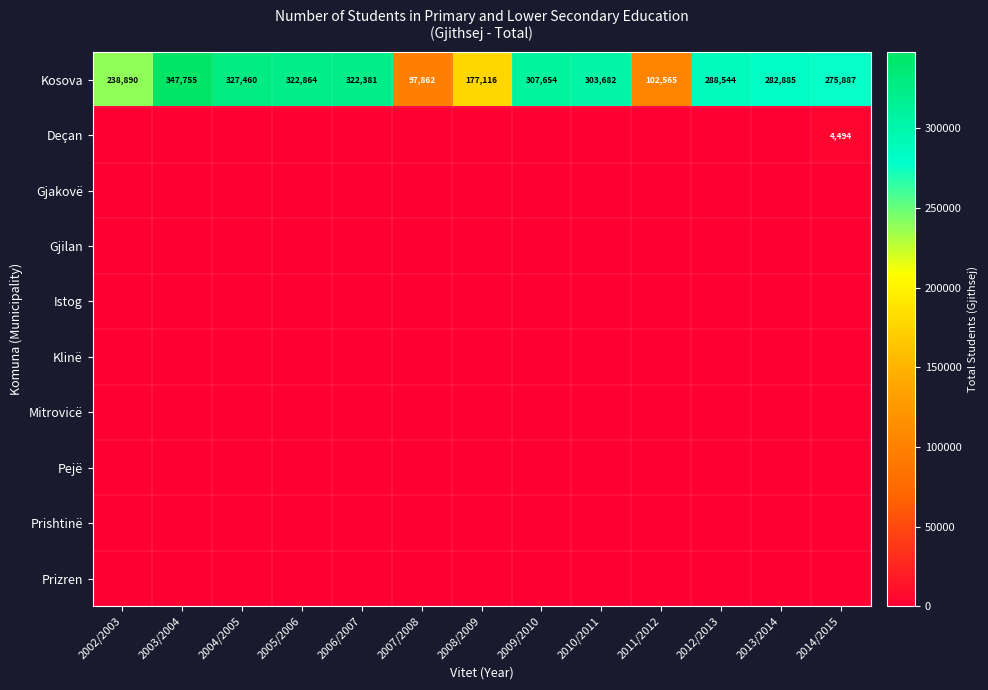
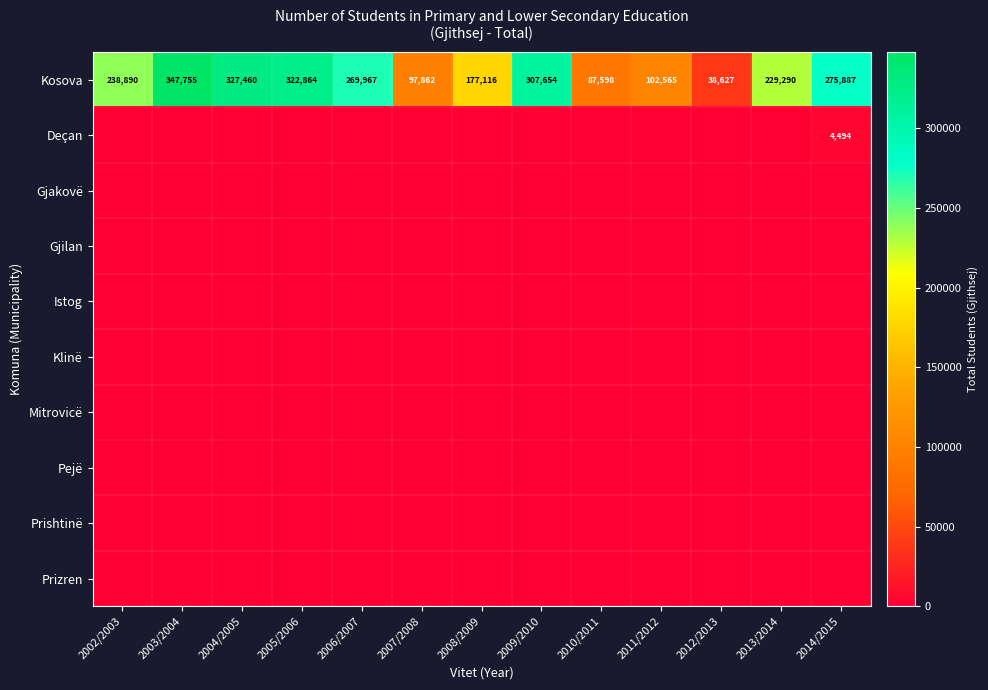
  {
    "Kosova": {
      "2002/2003": "238,890",
      "2003/2004": "347,755",
      "2004/2005": "327,460",
      "2005/2006": "322,864",
-     "2006/2007": "322,381",
+     "2006/2007": "269,967",
      "2007/2008": "97,862",
      "2008/2009": "177,116",
      "2009/2010": "307,654",
-     "2010/2011": "303,682",
+     "2010/2011": "87,598",
      "2011/2012": "102,565",
-     "2012/2013": "288,544",
-     "2013/2014": "282,885",
+     "2012/2013": "38,627",
+     "2013/2014": "229,290",
      "2014/2015": "275,887"
    },
    "Deçan": {
      "2014/2015": "4,494"
    }
  }
